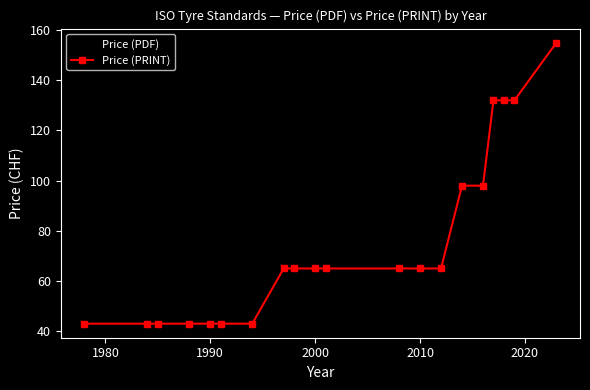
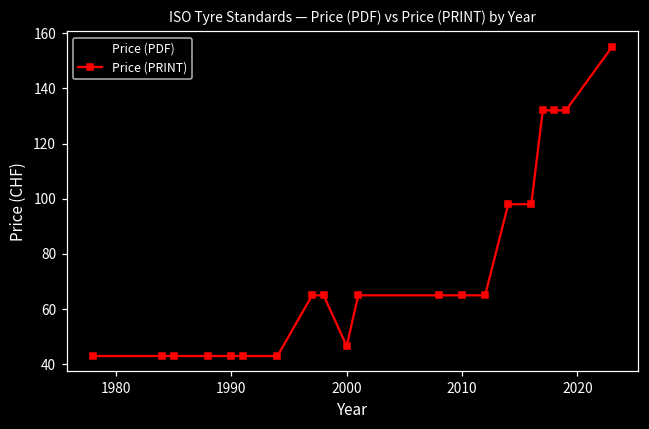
  {
    "Price (PDF)": {
      "2000": 91,
      "2010": 43
    },
    "Price (PRINT)": {
-     "2000": 65,
+     "2000": 47,
      "2010": 65
    }
  }
